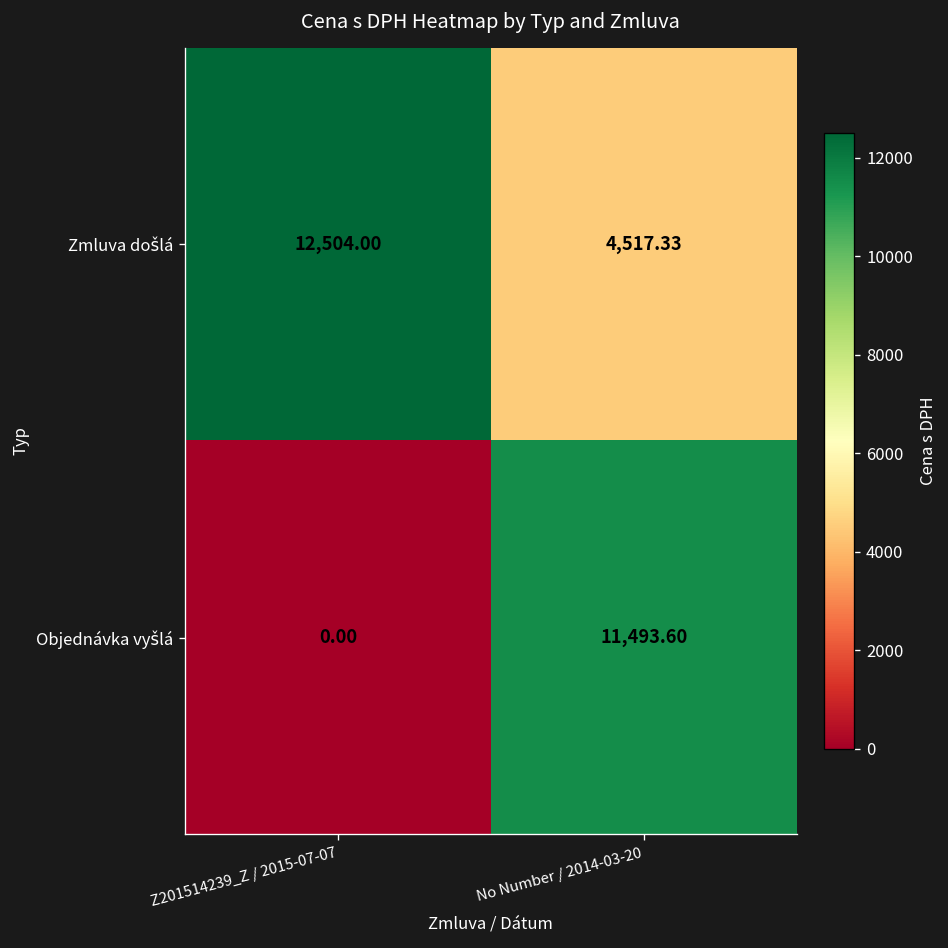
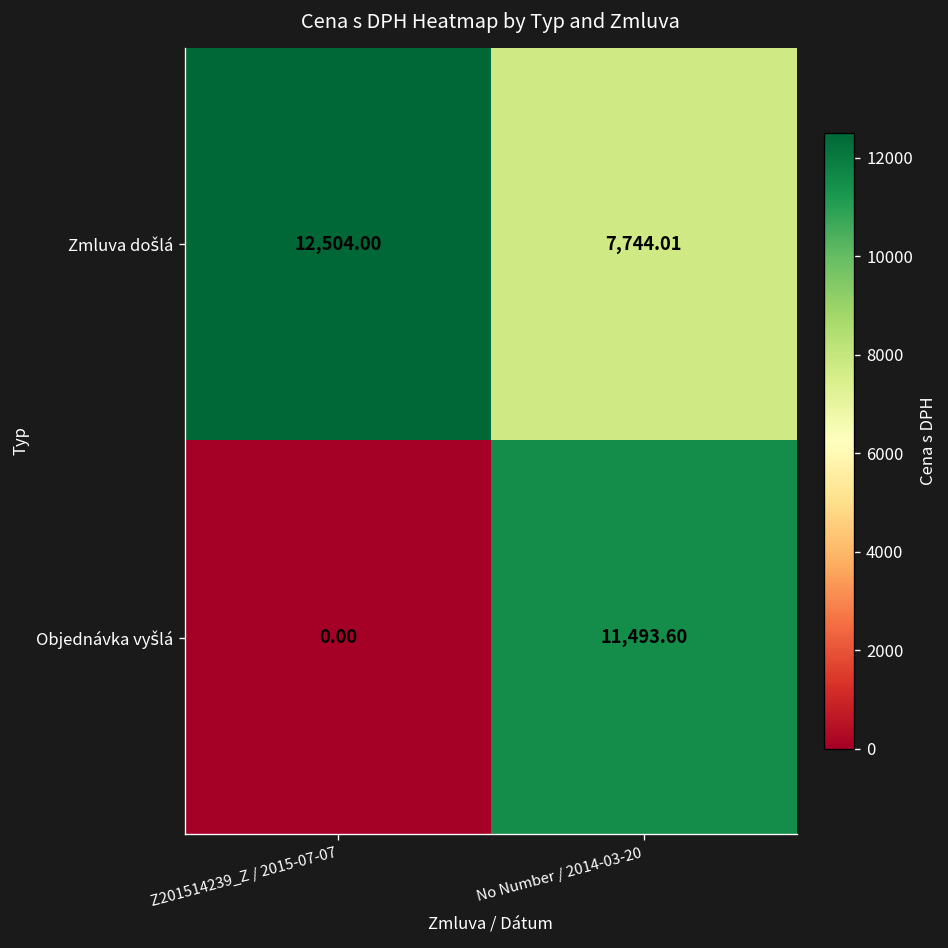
  {
    "Zmluva došlá": {
      "Z201514239_Z / 2015-07-07": "12,504.00",
-     "No Number / 2014-03-20": "4,517.33"
+     "No Number / 2014-03-20": "7,744.01"
    },
    "Objednávka vyšlá": {
      "Z201514239_Z / 2015-07-07": "0.00",
      "No Number / 2014-03-20": "11,493.60"
    }
  }
